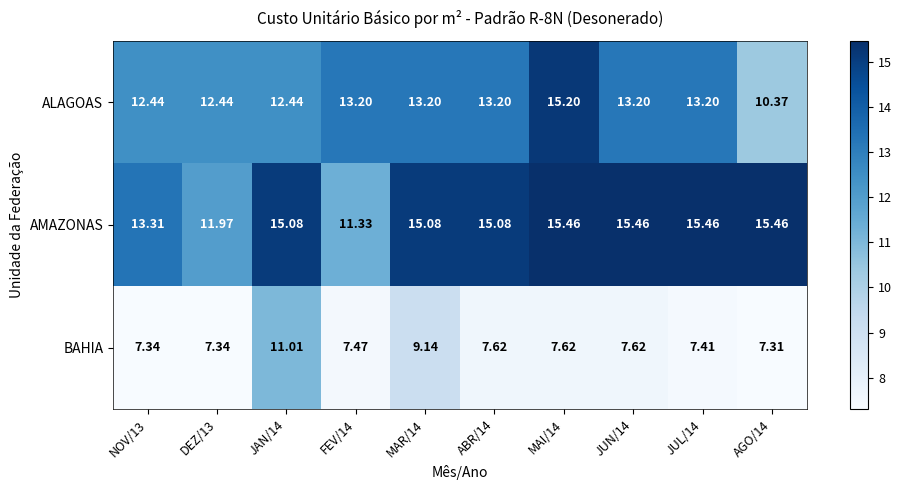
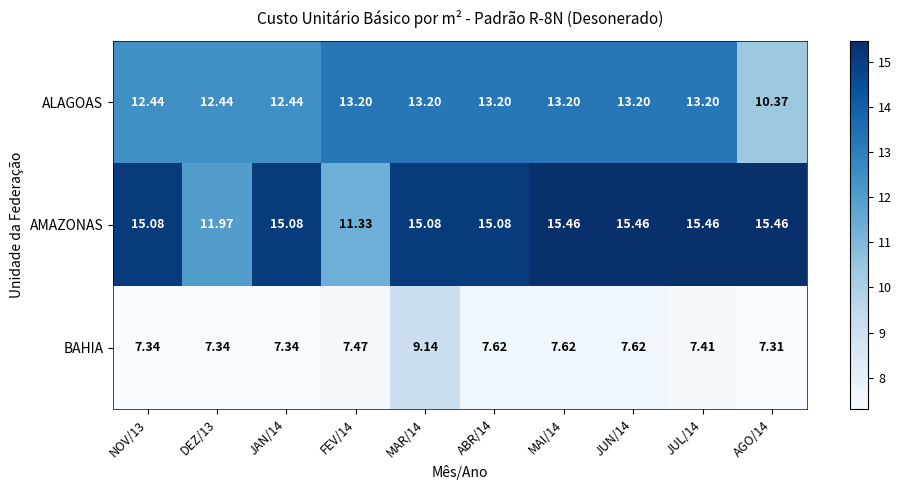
  {
    "ALAGOAS": {
      "NOV/13": 12.44,
      "DEZ/13": 12.44,
      "JAN/14": 12.44,
      "FEV/14": 13.20,
      "MAR/14": 13.20,
      "ABR/14": 13.20,
-     "MAI/14": 15.20,
+     "MAI/14": 13.20,
      "JUN/14": 13.20,
      "JUL/14": 13.20,
      "AGO/14": 10.37
    },
    "AMAZONAS": {
-     "NOV/13": 13.31,
+     "NOV/13": 15.08,
      "DEZ/13": 11.97,
      "JAN/14": 15.08,
      "FEV/14": 11.33,
      "MAR/14": 15.08,
      "ABR/14": 15.08,
      "MAI/14": 15.46,
      "JUN/14": 15.46,
      "JUL/14": 15.46,
      "AGO/14": 15.46
    },
    "BAHIA": {
      "NOV/13": 7.34,
      "DEZ/13": 7.34,
-     "JAN/14": 11.01,
+     "JAN/14": 7.34,
      "FEV/14": 7.47,
      "MAR/14": 9.14,
      "ABR/14": 7.62,
      "MAI/14": 7.62,
      "JUN/14": 7.62,
      "JUL/14": 7.41,
      "AGO/14": 7.31
    }
  }
